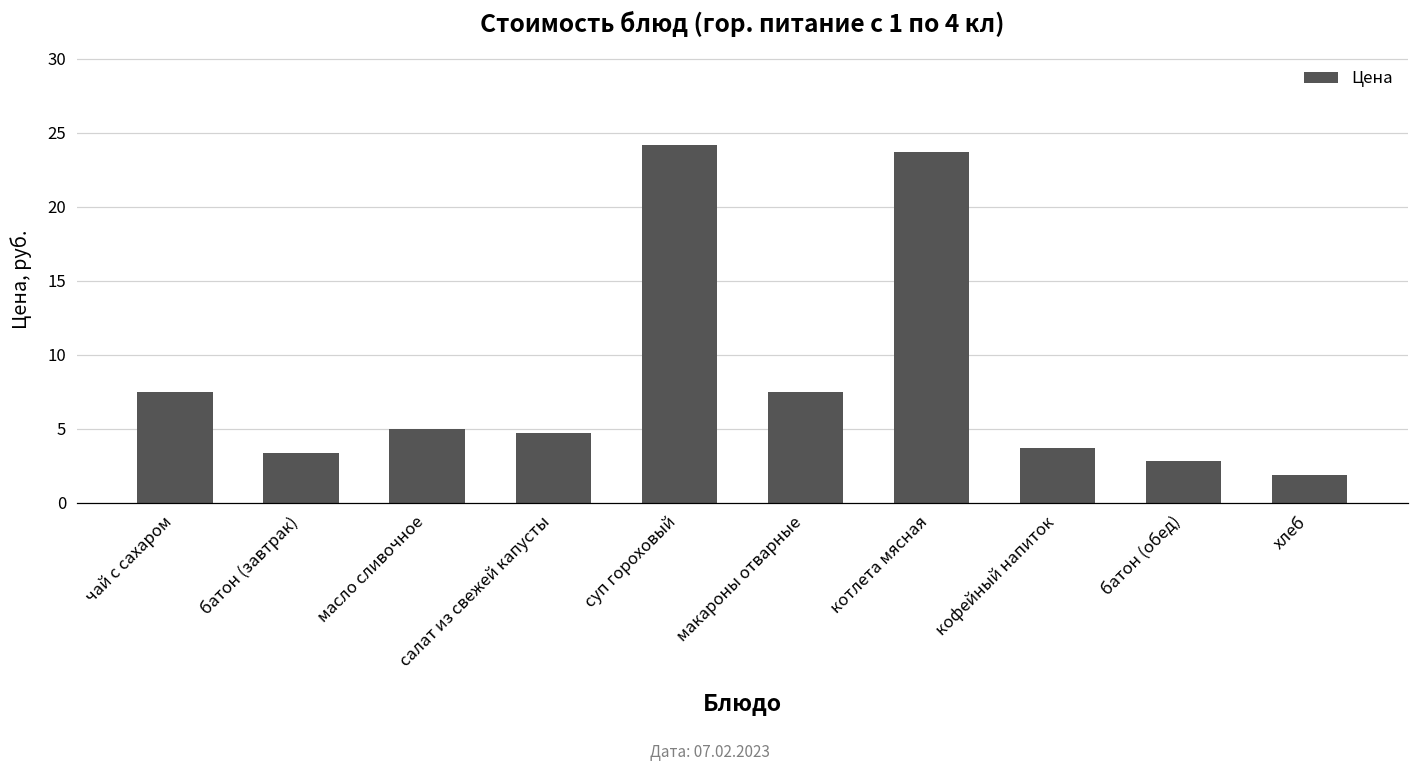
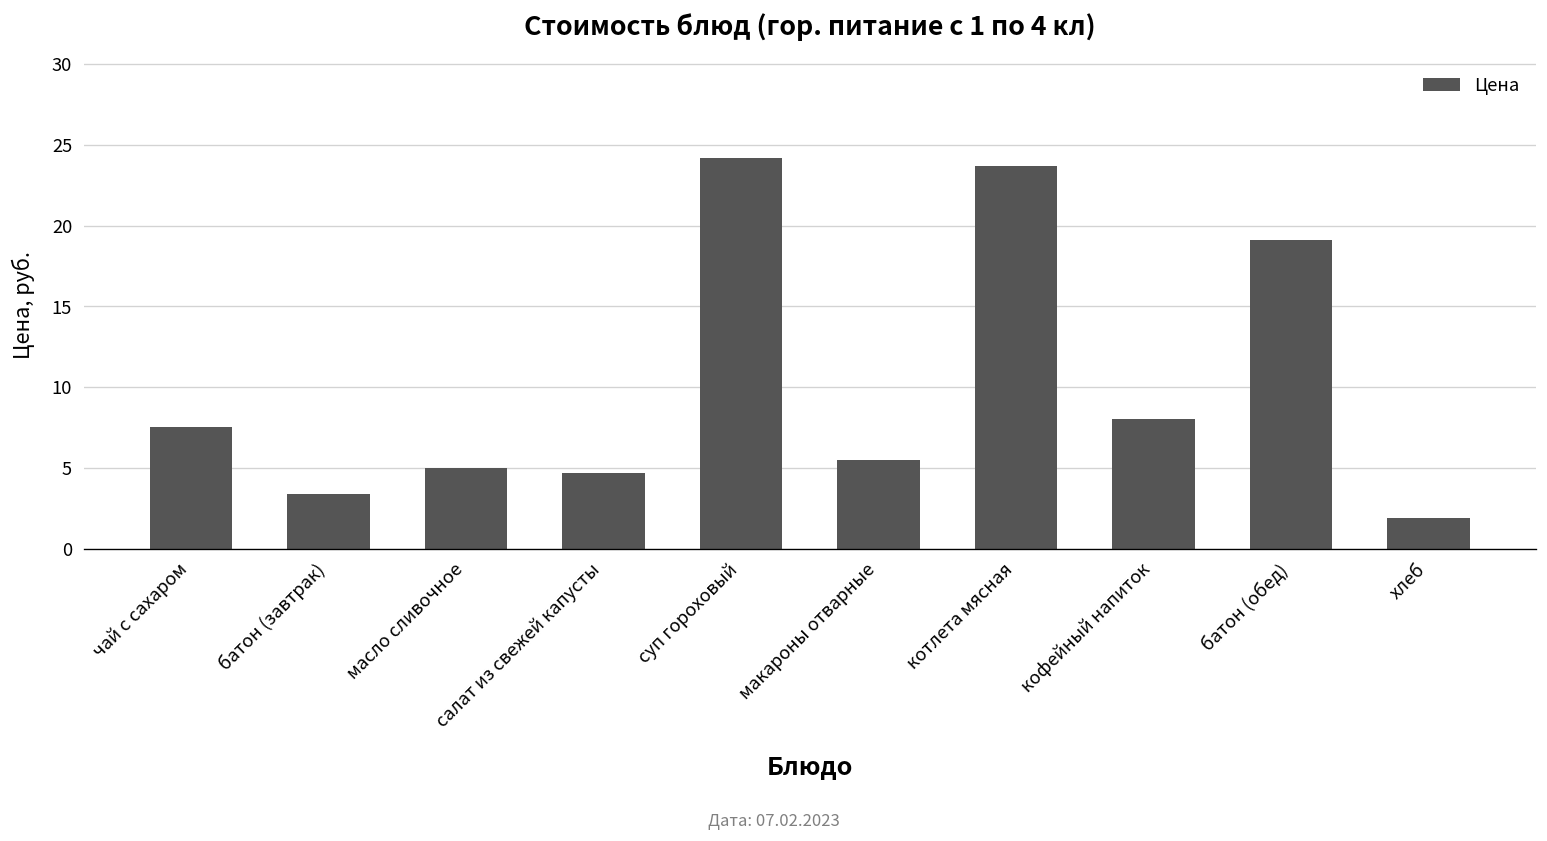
  {
    "чай с сахаром": 7.5,
    "батон (завтрак)": 3.4,
    "масло сливочное": 5.0,
    "салат из свежей капусты": 4.7,
    "суп гороховый": 24.2,
-   "макароны отварные": 7.5,
+   "макароны отварные": 5.5,
    "котлета мясная": 23.7,
-   "кофейный напиток": 3.7,
-   "батон (обед)": 2.8,
+   "кофейный напиток": 8.0,
+   "батон (обед)": 19.1,
    "хлеб": 1.9
  }
